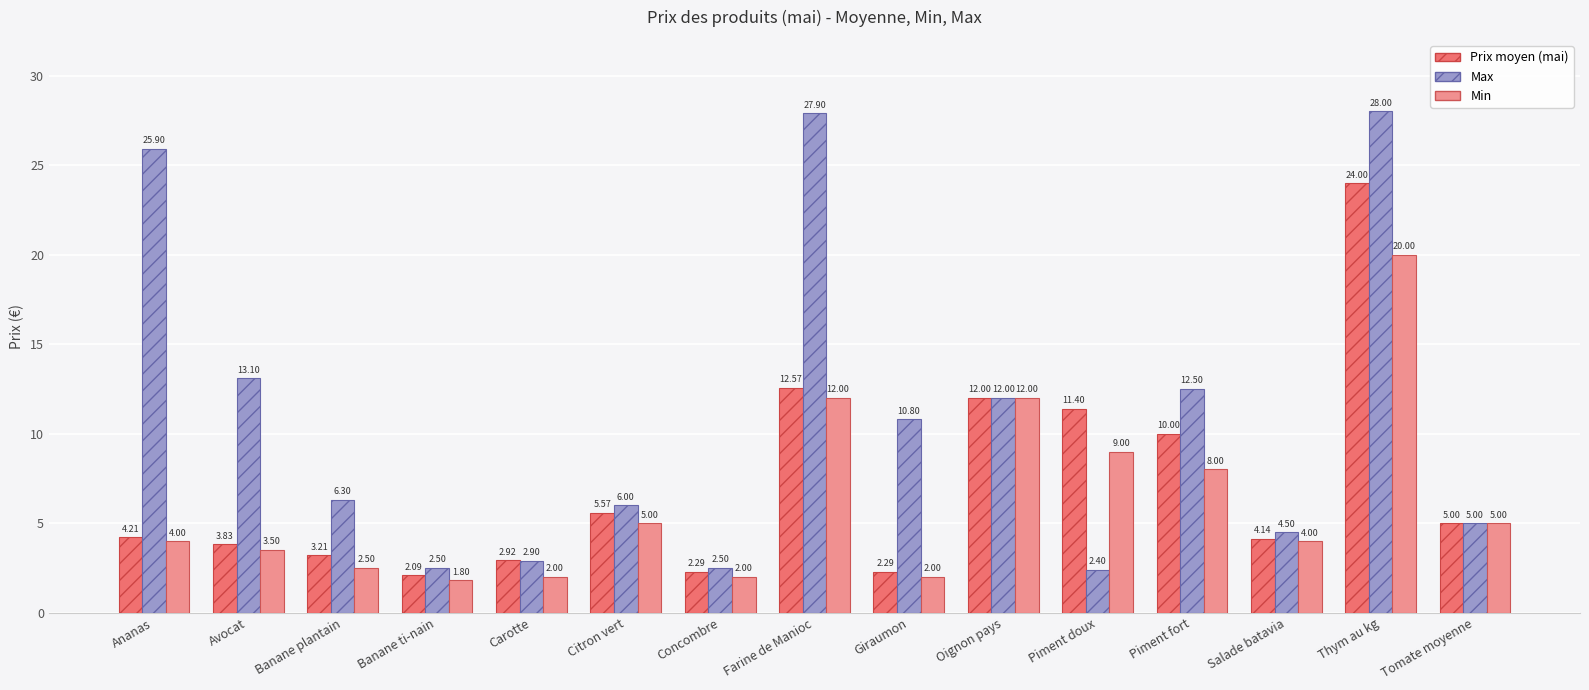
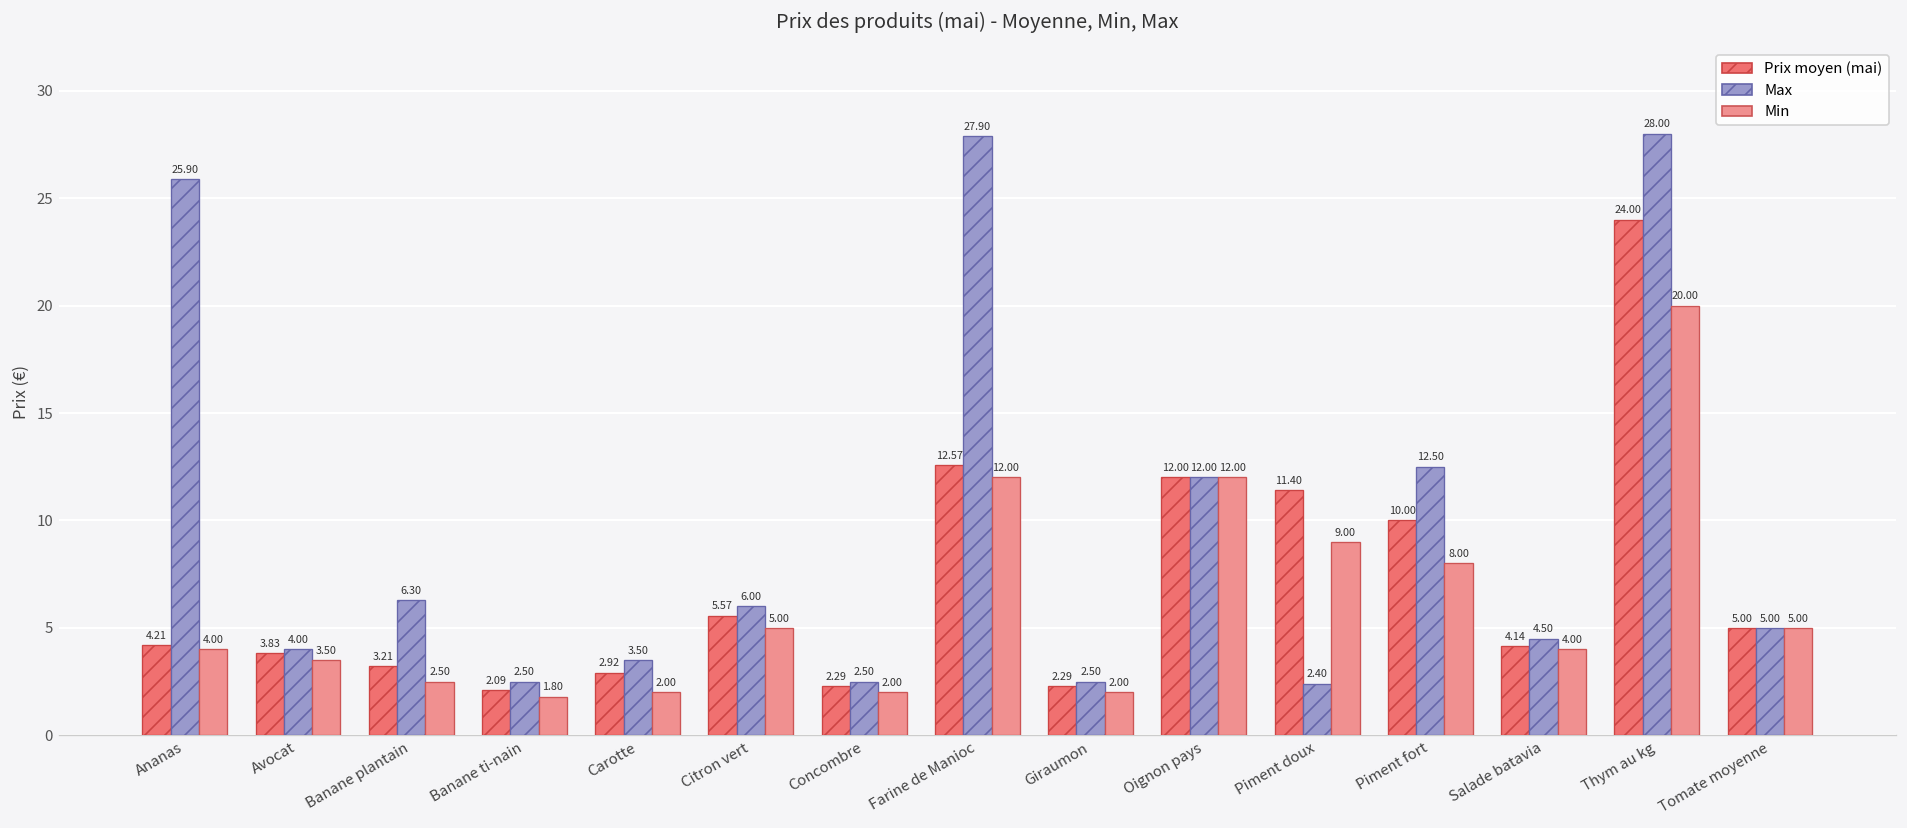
  {
    "Max": {
      "Ananas": 25.90,
-     "Avocat": 13.10,
+     "Avocat": 4.00,
      "Banane plantain": 6.30,
      "Banane ti-nain": 2.50,
-     "Carotte": 2.90,
+     "Carotte": 3.50,
      "Citron vert": 6.00,
      "Concombre": 2.50,
      "Farine de Manioc": 27.90,
-     "Giraumon": 10.80,
+     "Giraumon": 2.50,
      "Oignon pays": 12.00,
      "Piment doux": 2.40,
      "Piment fort": 12.50,
      "Salade batavia": 4.50,
      "Thym au kg": 28.00,
      "Tomate moyenne": 5.00
    }
  }
